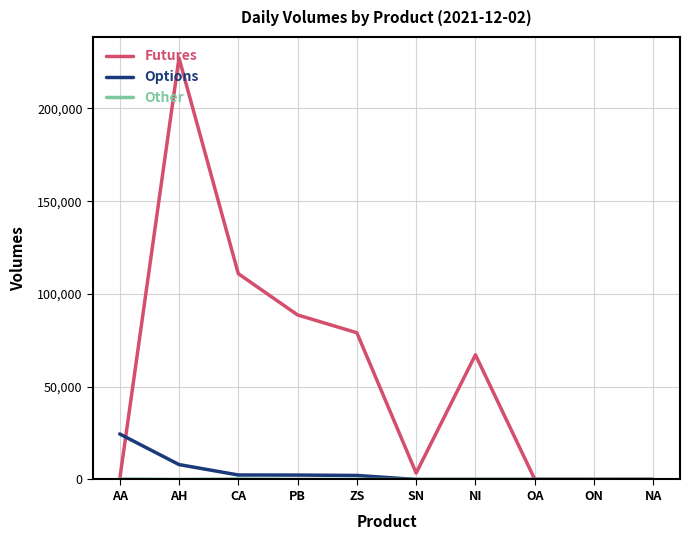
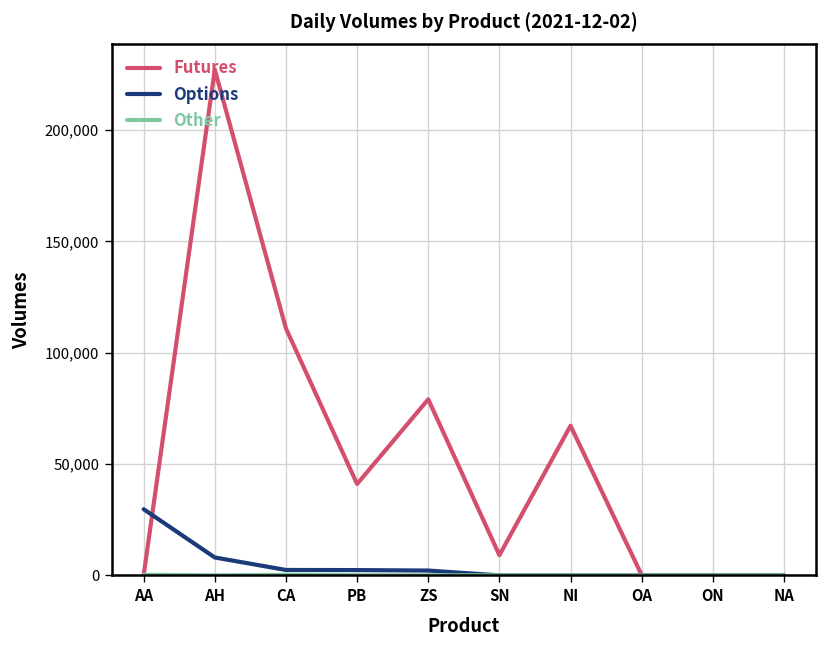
  {
    "Futures": {
      "AH": "227,000",
      "CA": "111,000",
-     "PB": "89,000",
+     "PB": "41,000",
      "ZS": "79,000",
-     "SN": "3,000",
+     "SN": "9,000",
      "NI": "67,000"
    },
    "Options": {
-     "AA": "25,000",
+     "AA": "30,000",
      "AH": "8,000",
      "CA": "2,000",
      "PB": "2,000",
      "ZS": "2,000"
    },
    "Other": {
      "AH": "0",
      "CA": "0",
      "PB": "0",
      "ZS": "0"
    }
  }
